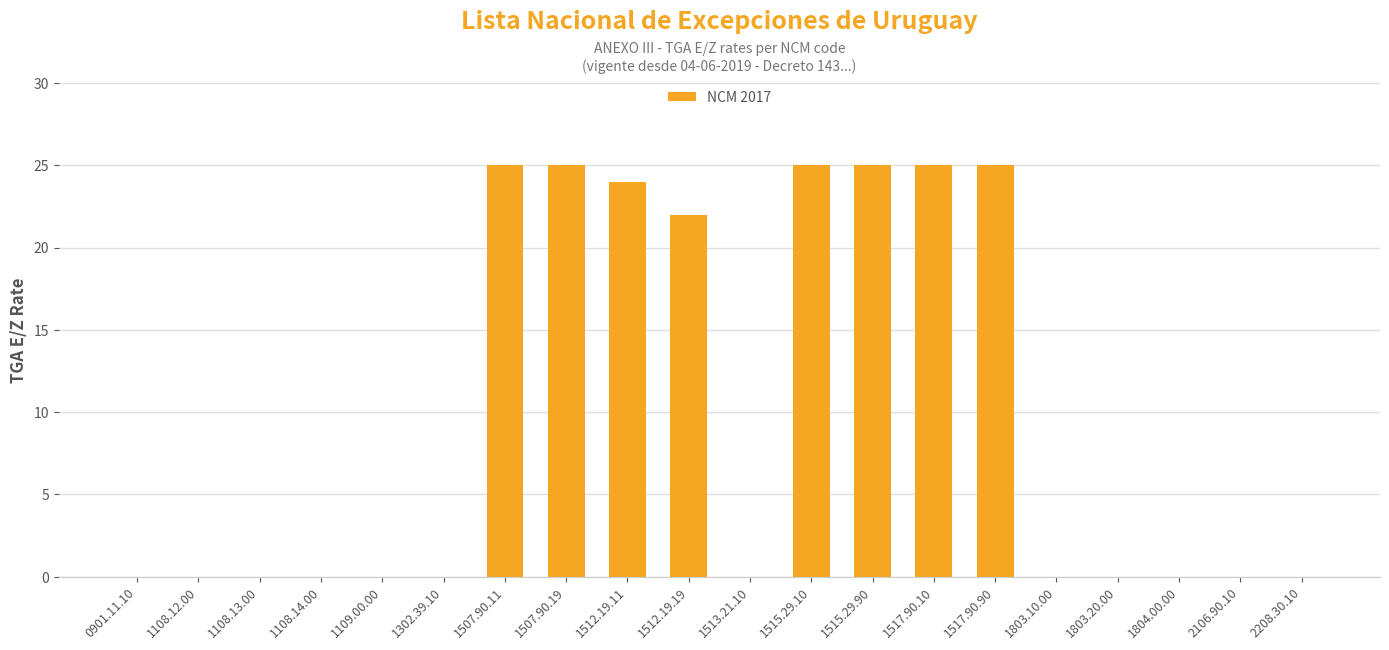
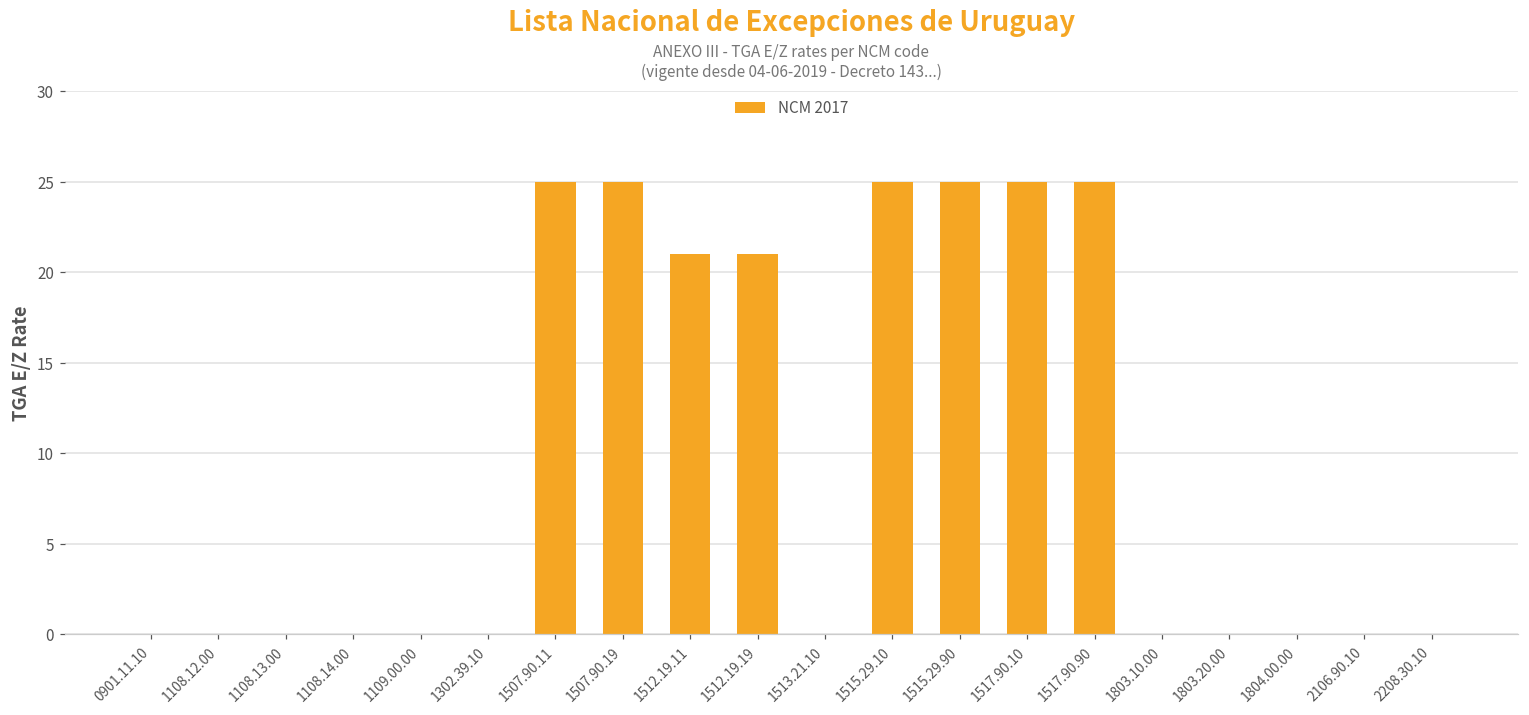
  {
    "0901.11.10": 0,
    "1108.12.00": 0,
    "1108.13.00": 0,
    "1108.14.00": 0,
    "1109.00.00": 0,
    "1302.39.10": 0,
    "1507.90.11": 25,
    "1507.90.19": 25,
-   "1512.19.11": 24,
-   "1512.19.19": 22,
+   "1512.19.11": 21,
+   "1512.19.19": 21,
    "1513.21.10": 0,
    "1515.29.10": 25,
    "1515.29.90": 25,
    "1517.90.10": 25,
    "1517.90.90": 25,
    "1803.10.00": 0,
    "1803.20.00": 0,
    "1804.00.00": 0,
    "2106.90.10": 0,
    "2208.30.10": 0
  }
